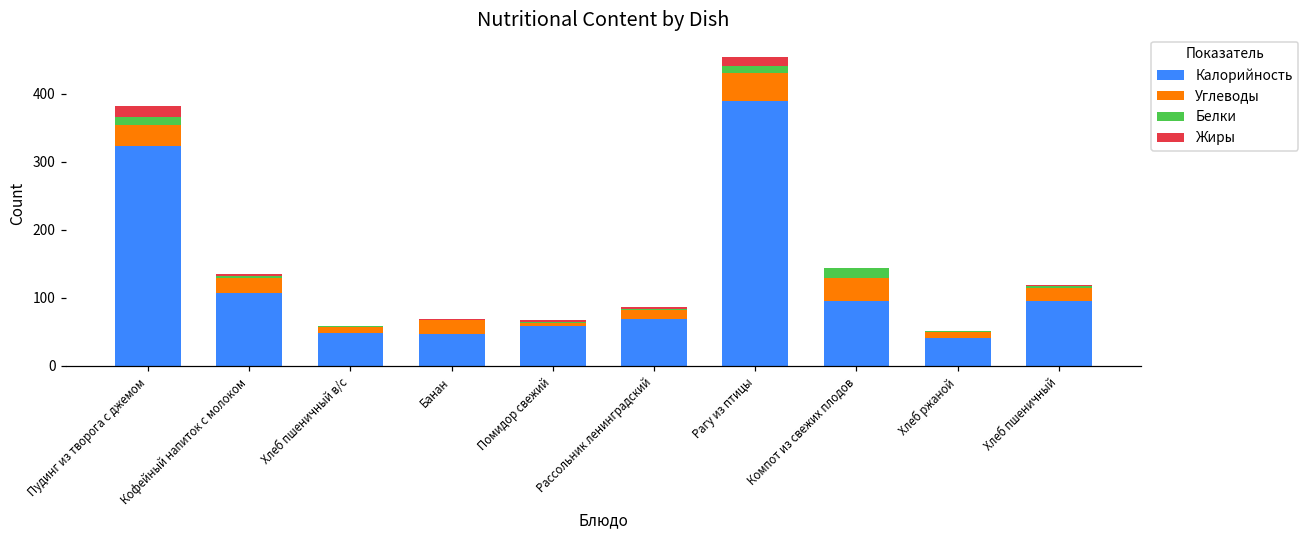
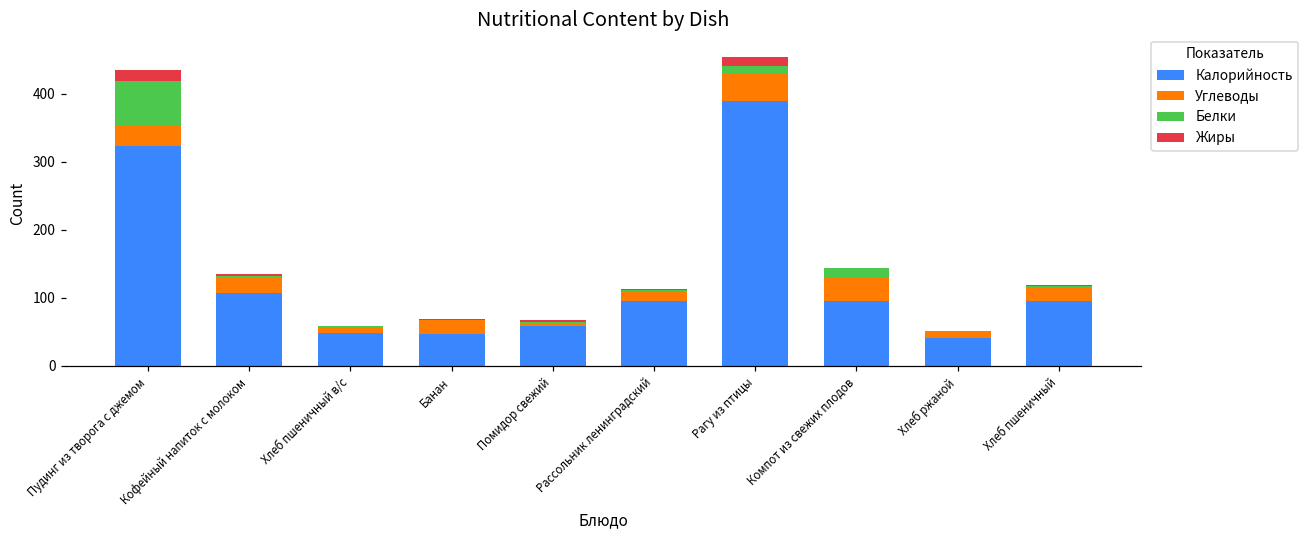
  {
    "Калорийность": {
      "Пудинг из творога с джемом": 320,
      "Кофейный напиток с молоком": 110,
      "Хлеб пшеничный в/с": 50,
      "Банан": 50,
      "Помидор свежий": 60,
-     "Рассольник ленинградский": 70,
+     "Рассольник ленинградский": 100,
      "Рагу из птицы": 390,
      "Компот из свежих плодов": 100,
      "Хлеб ржаной": 40,
      "Хлеб пшеничный": 90
    },
    "Углеводы": {
      "Пудинг из творога с джемом": 30,
      "Кофейный напиток с молоком": 20,
      "Хлеб пшеничный в/с": 10,
      "Банан": 20,
      "Помидор свежий": 0,
      "Рассольник ленинградский": 10,
      "Рагу из птицы": 40,
      "Компот из свежих плодов": 30,
      "Хлеб ржаной": 10,
      "Хлеб пшеничный": 20
    },
    "Белки": {
-     "Пудинг из творога с джемом": 10,
+     "Пудинг из творога с джемом": 70,
      "Рагу из птицы": 10,
      "Компот из свежих плодов": 10
    },
    "Жиры": {
      "Пудинг из творога с джемом": 20,
      "Рагу из птицы": 10
    }
  }
